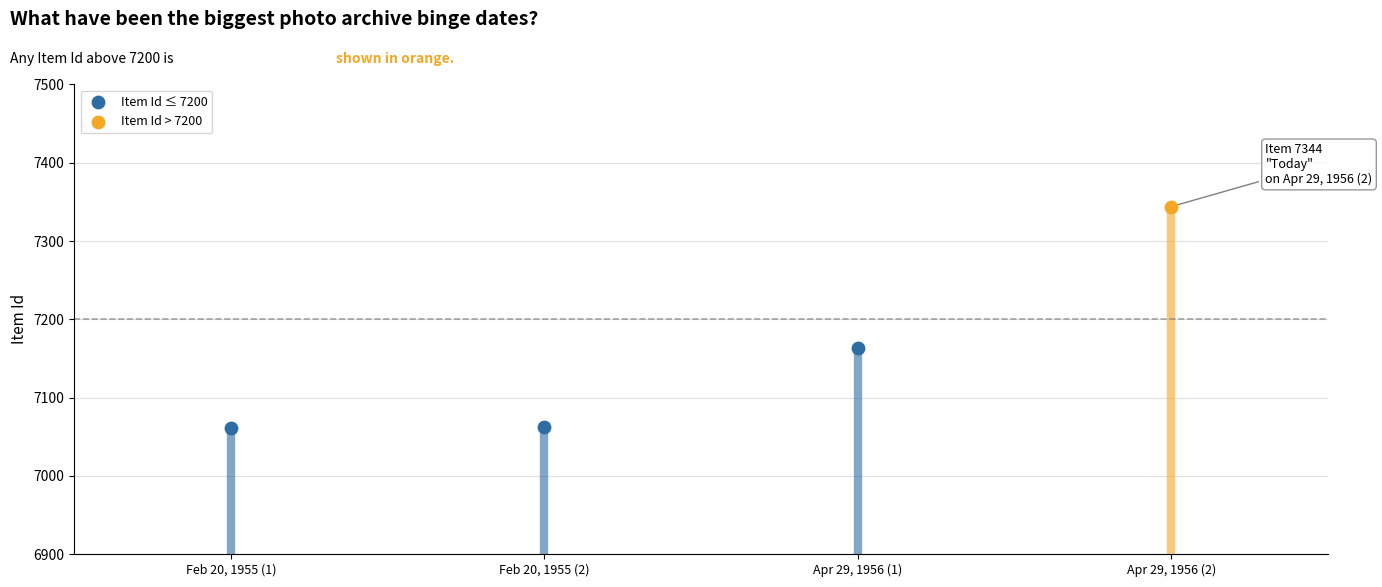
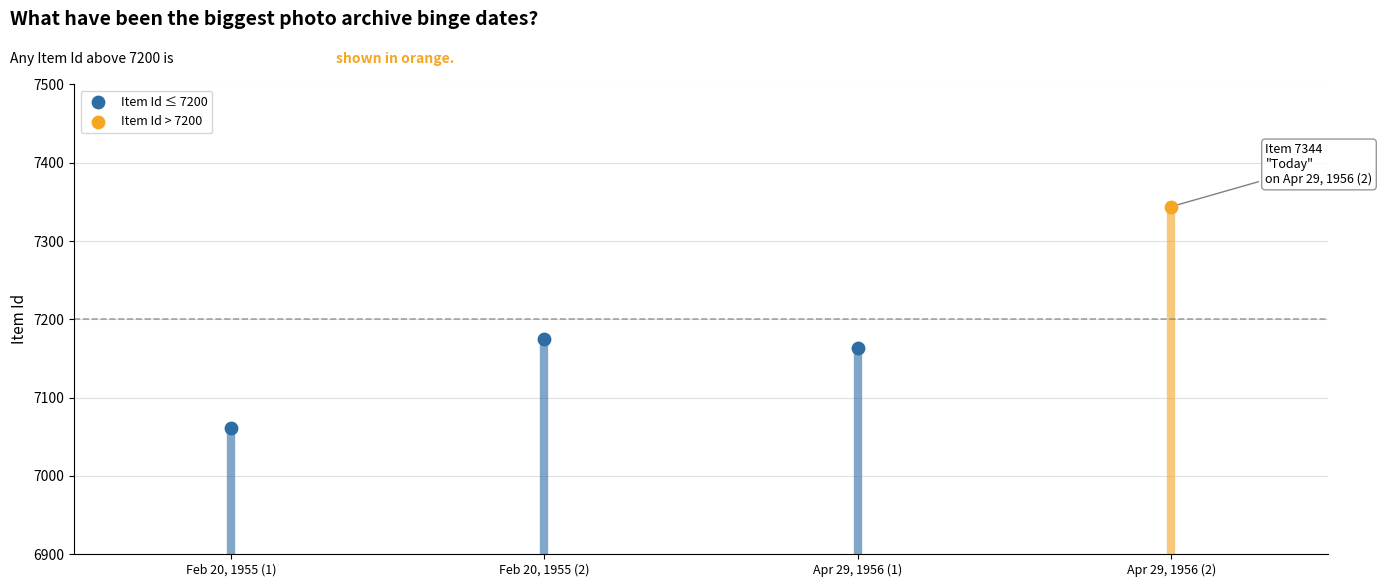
  {
    "Item Id ≤ 7200": {
-     "Feb 20, 1955 (2)": 7060
+     "Feb 20, 1955 (2)": 7180
    }
  }
